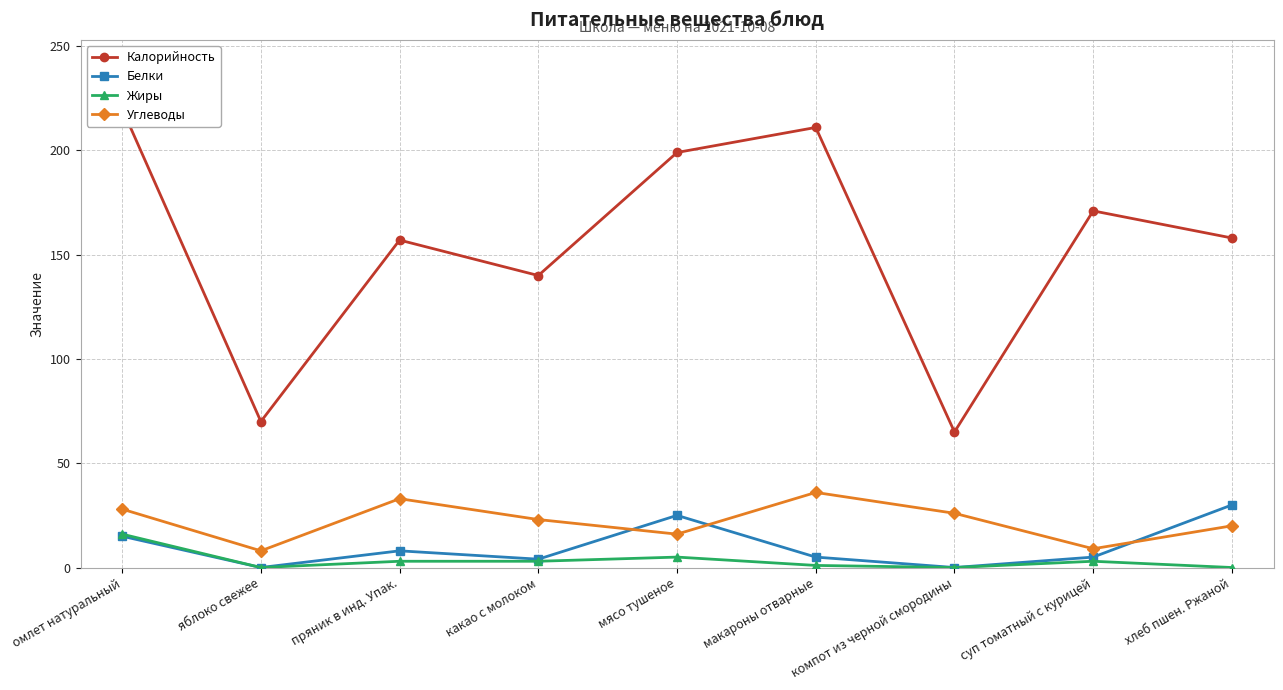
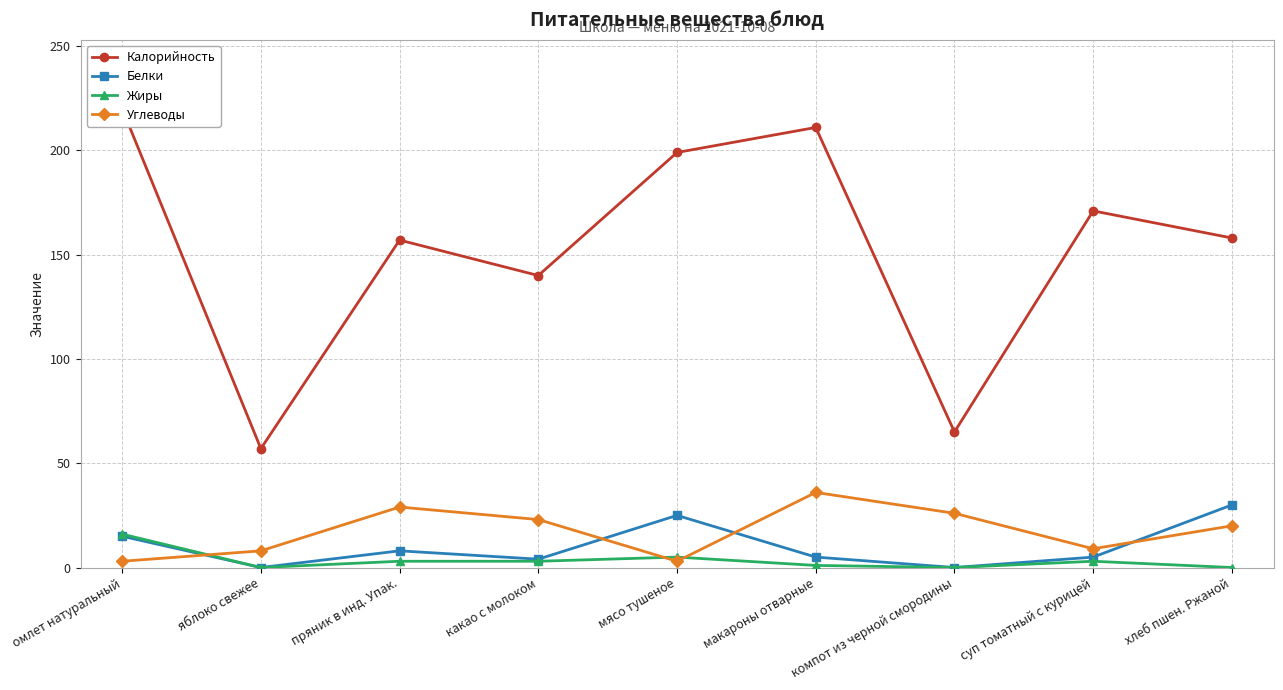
  {
    "Калорийность": {
-     "яблоко свежее": 70,
+     "яблоко свежее": 57,
      "пряник в инд. Упак.": 157,
      "какао с молоком": 140,
      "мясо тушеное": 199,
      "макароны отварные": 211,
      "компот из черной смородины": 65,
      "суп томатный с курицей": 171,
      "хлеб пшен. Ржаной": 158
    },
    "Белки": {
      "пряник в инд. Упак.": 8,
      "мясо тушеное": 25,
      "макароны отварные": 5,
      "суп томатный с курицей": 5,
      "хлеб пшен. Ржаной": 30
    },
    "Жиры": {
      "пряник в инд. Упак.": 3,
      "мясо тушеное": 5,
      "макароны отварные": 1,
      "суп томатный с курицей": 3,
      "хлеб пшен. Ржаной": 0
    },
    "Углеводы": {
-     "омлет натуральный": 28,
+     "омлет натуральный": 3,
      "яблоко свежее": 8,
-     "пряник в инд. Упак.": 33,
+     "пряник в инд. Упак.": 29,
      "какао с молоком": 23,
-     "мясо тушеное": 16,
+     "мясо тушеное": 3,
      "макароны отварные": 36,
      "компот из черной смородины": 26,
      "суп томатный с курицей": 9,
      "хлеб пшен. Ржаной": 20
    }
  }
